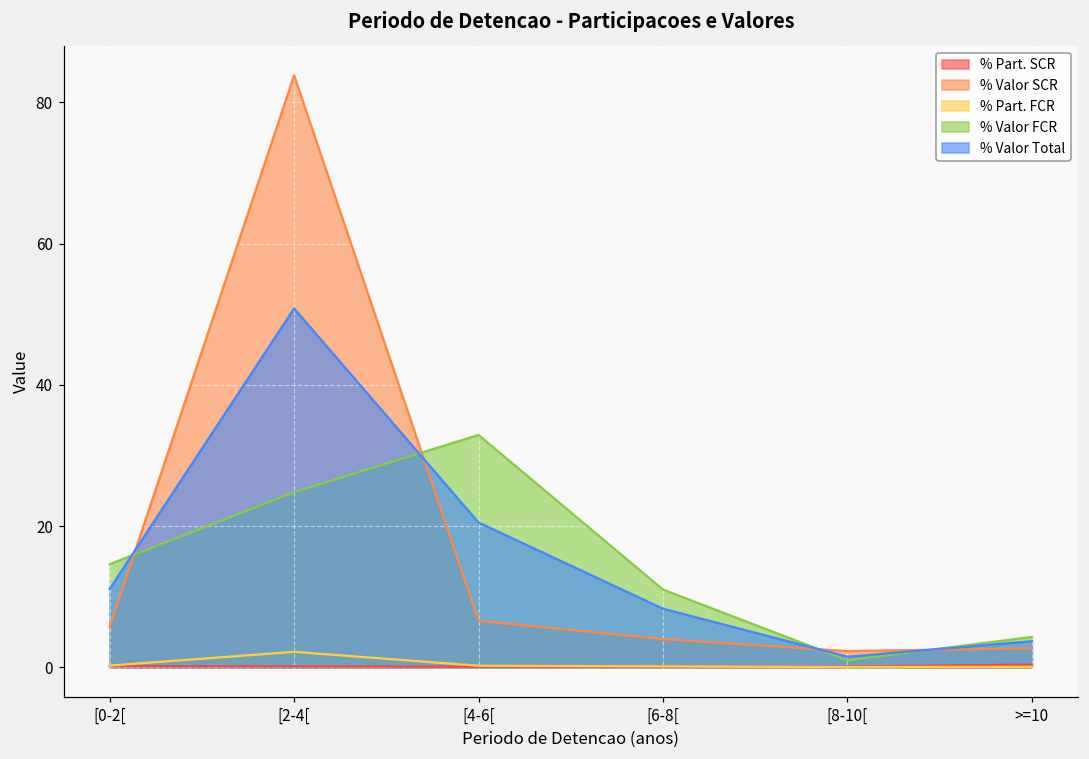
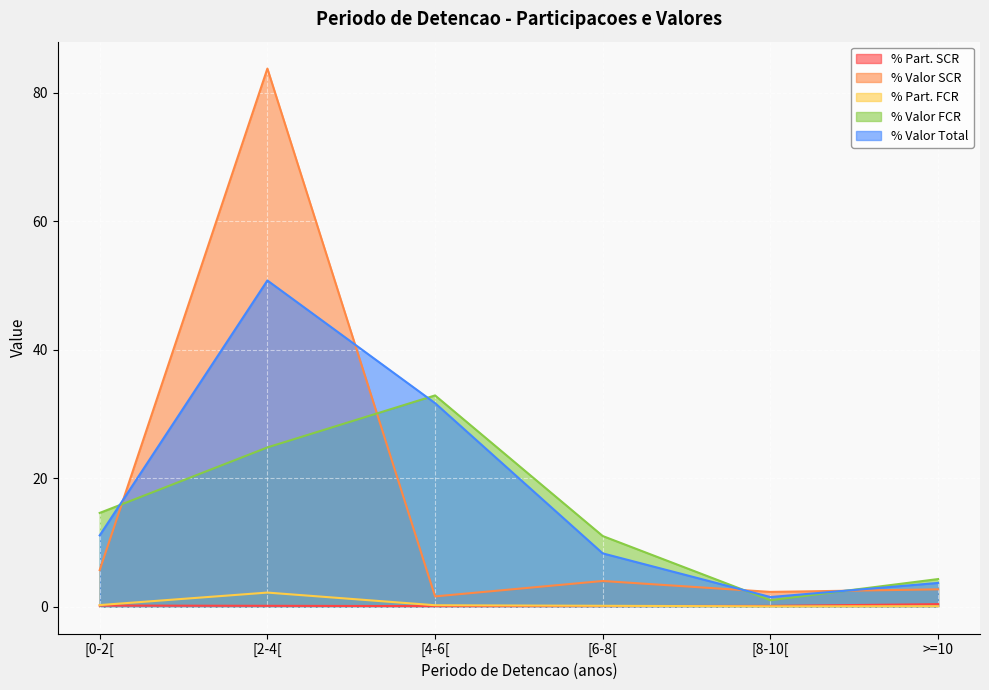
  {
    "% Part. SCR": {
      "[2-4[": 0
    },
    "% Valor SCR": {
      "[0-2[": 6,
      "[2-4[": 84,
-     "[4-6[": 7,
+     "[4-6[": 2,
      "[6-8[": 4,
      "[8-10[": 2,
      ">=10": 3
    },
    "% Part. FCR": {
      "[2-4[": 2
    },
    "% Valor FCR": {
      "[0-2[": 15,
      "[2-4[": 25,
      "[4-6[": 33,
      "[6-8[": 11,
      "[8-10[": 1,
      ">=10": 4
    },
    "% Valor Total": {
      "[0-2[": 11,
      "[2-4[": 51,
-     "[4-6[": 21,
+     "[4-6[": 32,
      "[6-8[": 8,
      "[8-10[": 2,
      ">=10": 4
    }
  }
